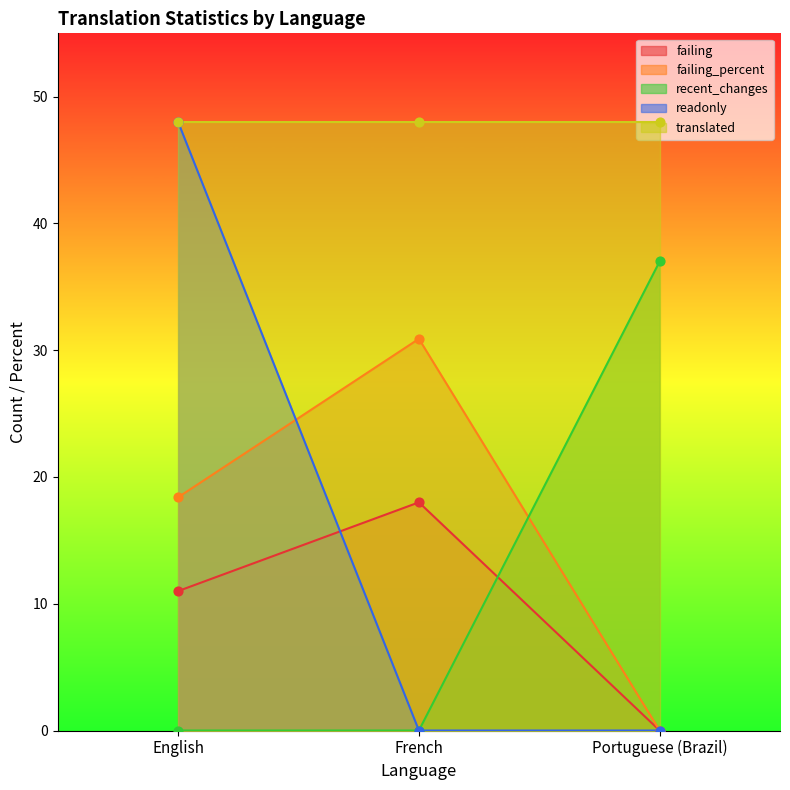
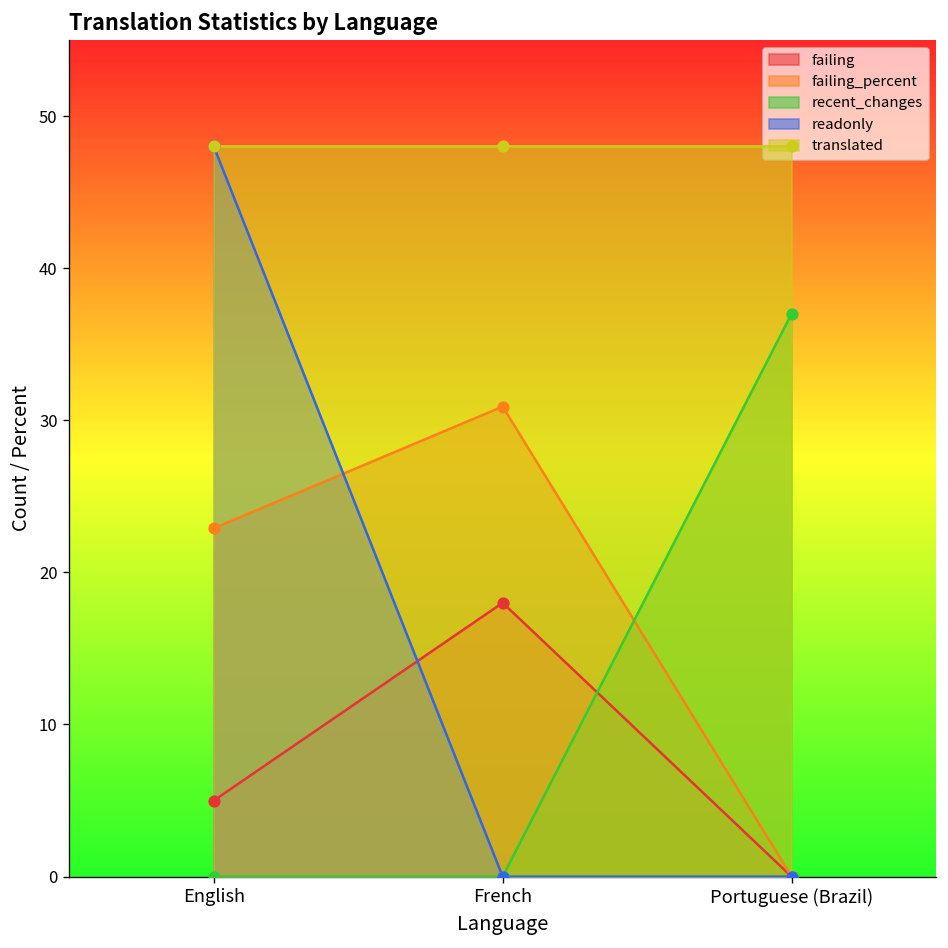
  {
    "failing": {
-     "English": 11,
+     "English": 5,
      "French": 18
    },
    "failing_percent": {
-     "English": 18.4,
+     "English": 22.9,
      "French": 30.9
    },
    "recent_changes": {
      "English": 0.0,
      "Portuguese (Brazil)": 37.0
    },
    "translated": {
      "French": 48.0
    }
  }
